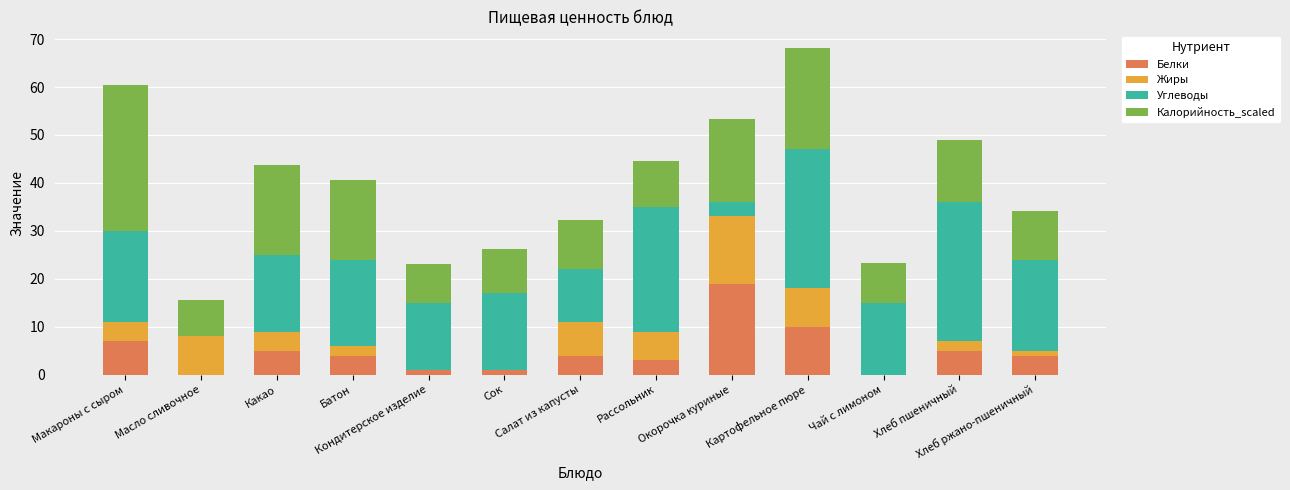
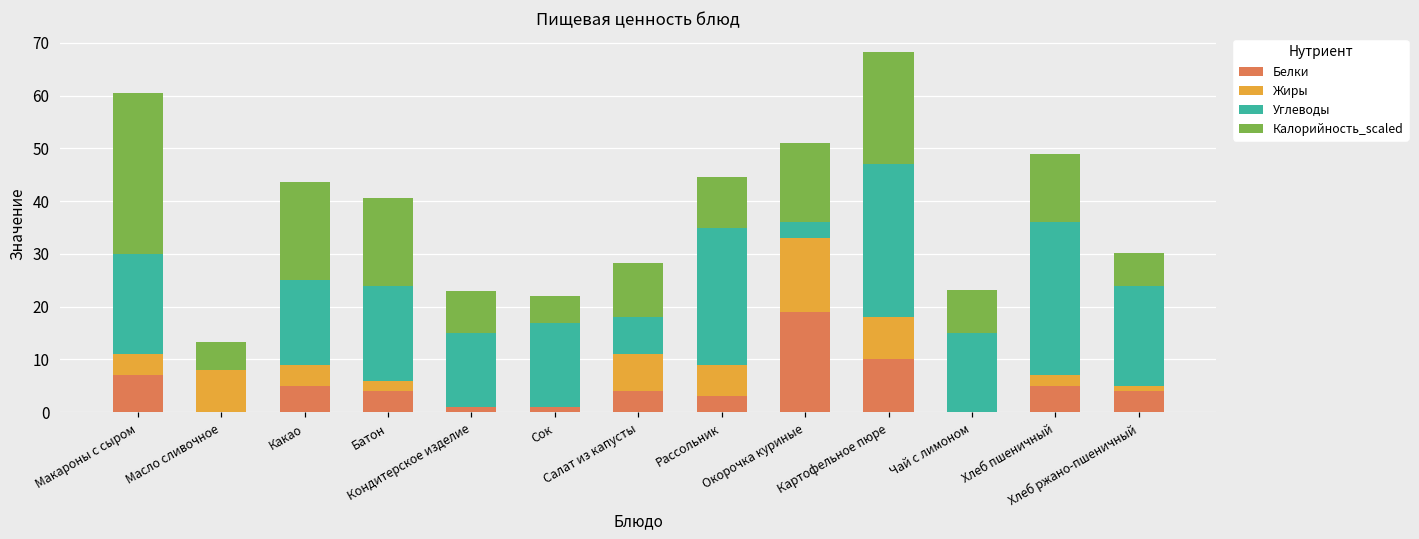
  {
    "Углеводы": {
      "Макароны с сыром": 19,
      "Масло сливочное": 0,
      "Какао": 16,
      "Батон": 18,
      "Кондитерское изделие": 14,
      "Сок": 16,
-     "Салат из капусты": 11,
+     "Салат из капусты": 7,
      "Рассольник": 26,
      "Окорочка куриные": 3,
      "Картофельное пюре": 29,
      "Чай с лимоном": 15,
      "Хлеб пшеничный": 29,
      "Хлеб ржано-пшеничный": 19
    },
    "Калорийность_scaled": {
      "Макароны с сыром": 31,
-     "Масло сливочное": 8,
+     "Масло сливочное": 5,
      "Какао": 19,
      "Батон": 17,
      "Кондитерское изделие": 8,
-     "Сок": 9,
+     "Сок": 5,
      "Салат из капусты": 10,
      "Рассольник": 10,
-     "Окорочка куриные": 17,
+     "Окорочка куриные": 15,
      "Картофельное пюре": 21,
      "Чай с лимоном": 8,
      "Хлеб пшеничный": 13,
-     "Хлеб ржано-пшеничный": 10
+     "Хлеб ржано-пшеничный": 6
    }
  }
